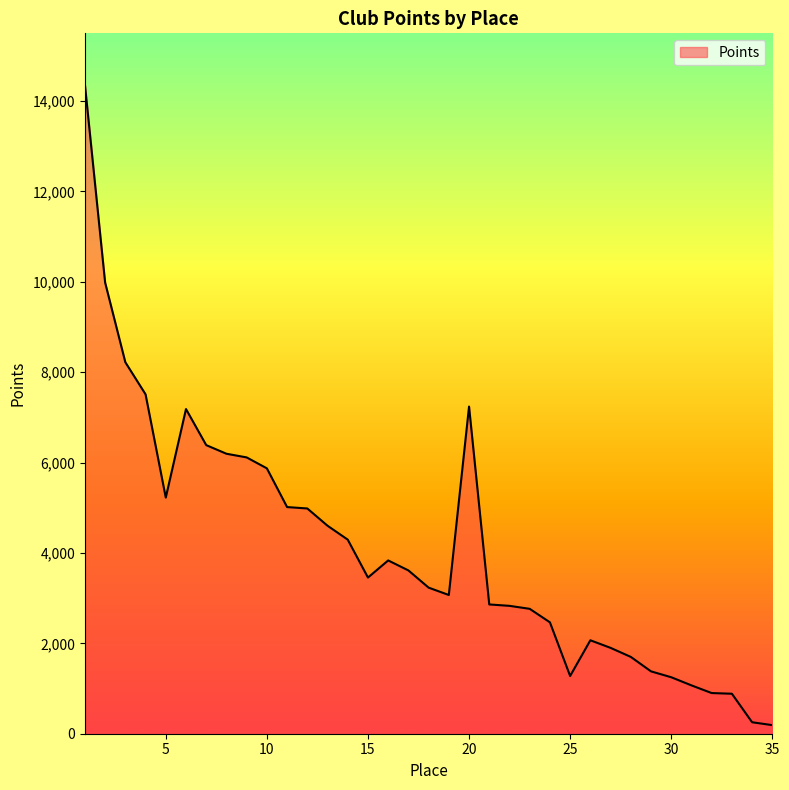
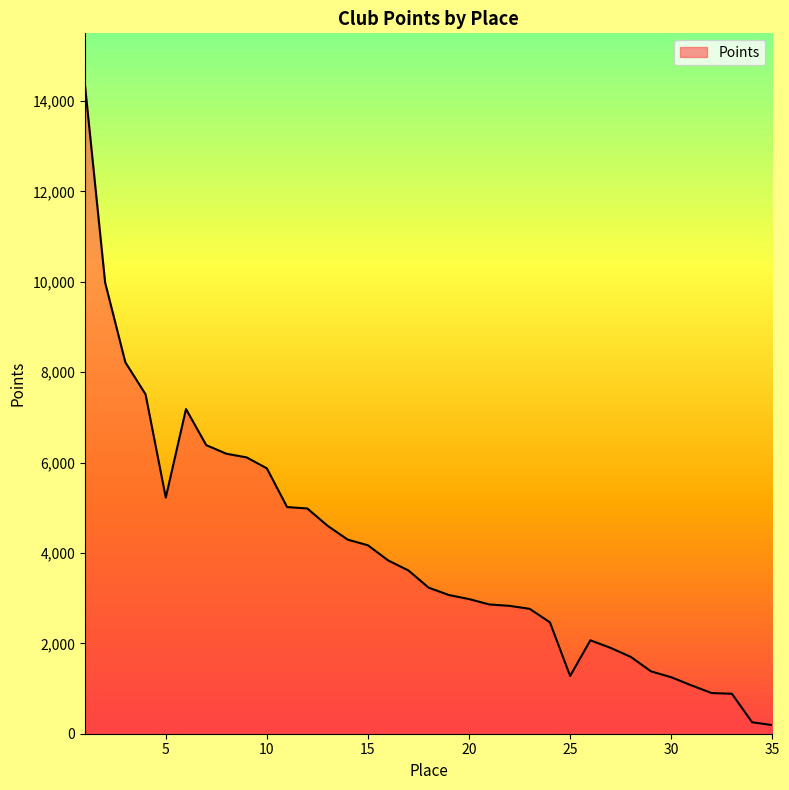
  {
    "5": "5,200",
    "10": "5,900",
-   "15": "3,500",
-   "20": "7,200",
+   "15": "4,200",
+   "20": "3,000",
    "25": "1,300",
    "30": "1,300",
    "35": "200"
  }
